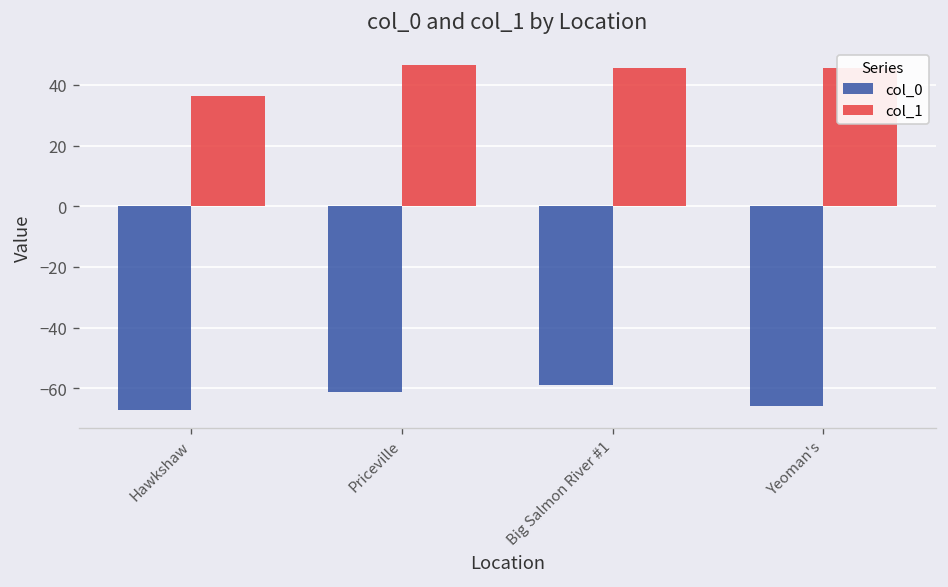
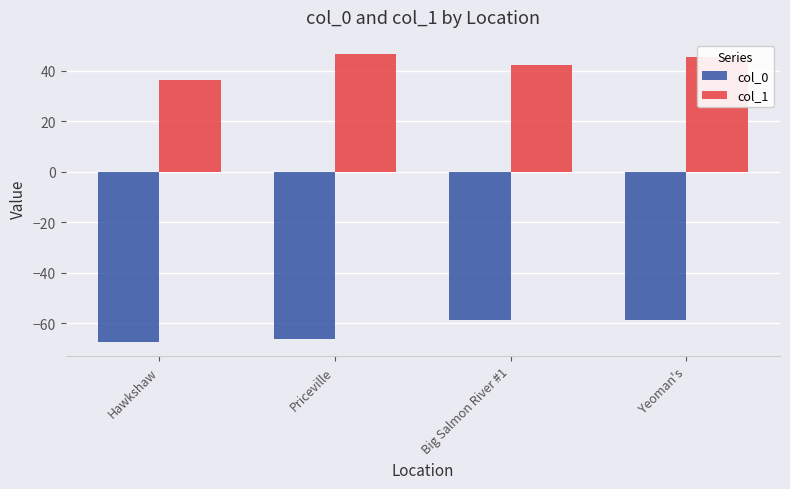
  {
    "col_0": {
      "Hawkshaw": -67,
-     "Priceville": -61,
+     "Priceville": -66,
      "Big Salmon River #1": -59,
-     "Yeoman's": -66
+     "Yeoman's": -59
    },
    "col_1": {
      "Hawkshaw": 36,
      "Priceville": 47,
-     "Big Salmon River #1": 45
+     "Big Salmon River #1": 42
    }
  }
